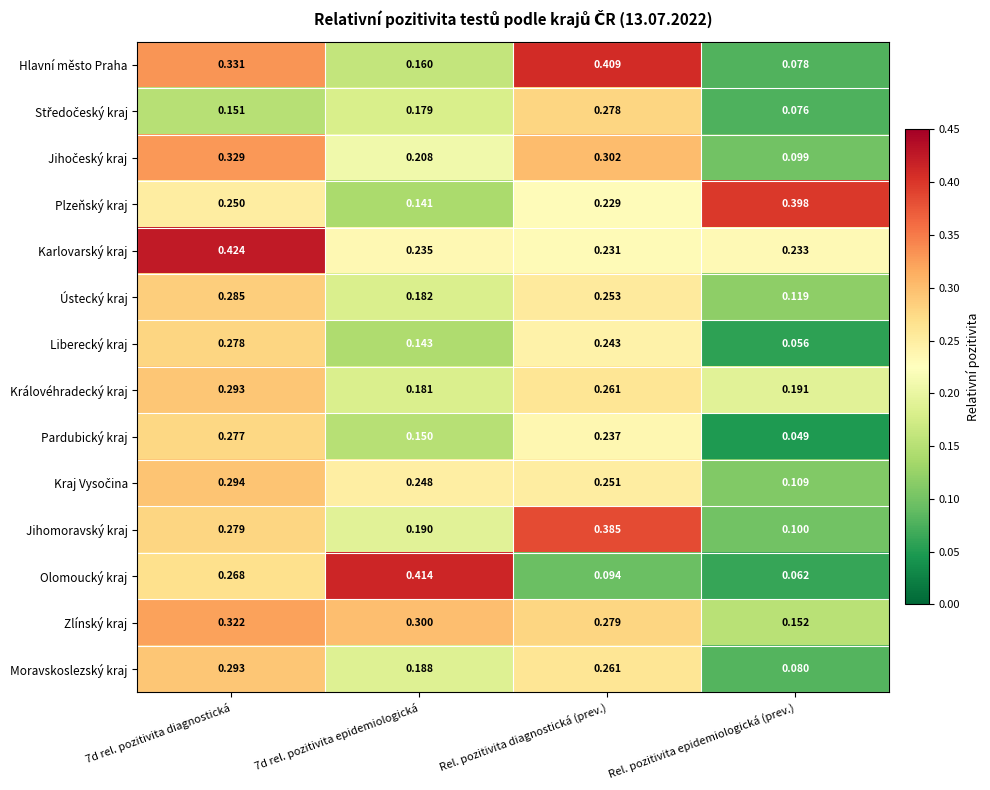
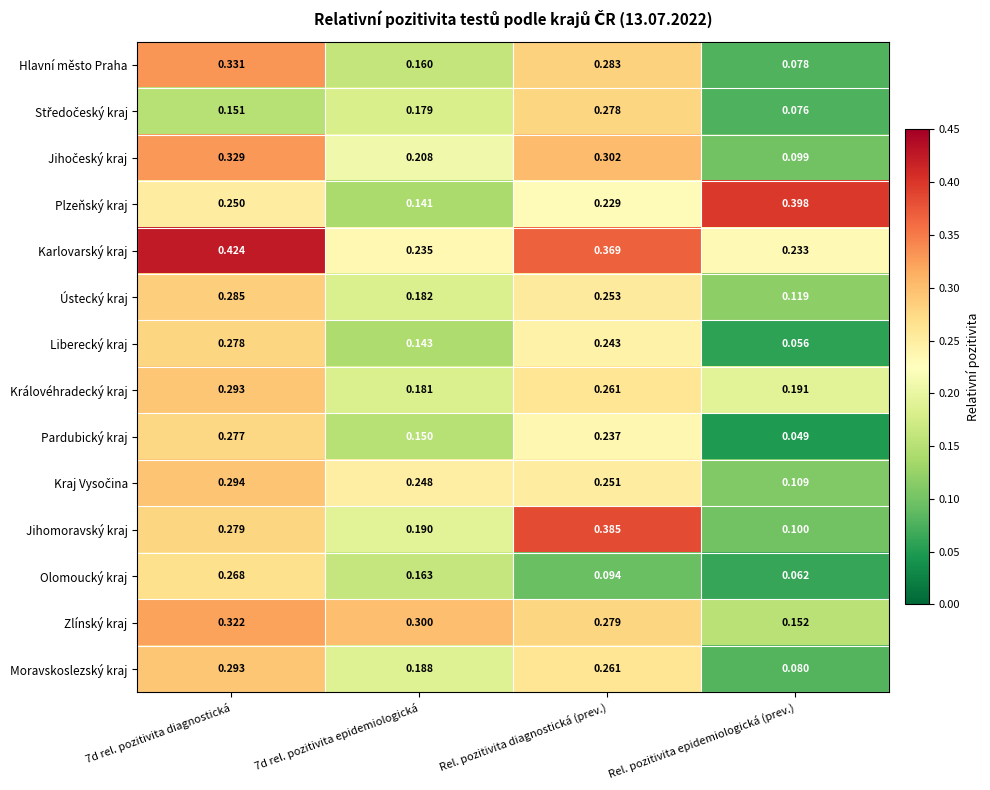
  {
    "Hlavní město Praha": {
      "7d rel. pozitivita diagnostická": 0.331,
      "7d rel. pozitivita epidemiologická": 0.160,
-     "Rel. pozitivita diagnostická (prev.)": 0.409,
+     "Rel. pozitivita diagnostická (prev.)": 0.283,
      "Rel. pozitivita epidemiologická (prev.)": 0.078
    },
    "Středočeský kraj": {
      "7d rel. pozitivita diagnostická": 0.151,
      "7d rel. pozitivita epidemiologická": 0.179,
      "Rel. pozitivita diagnostická (prev.)": 0.278,
      "Rel. pozitivita epidemiologická (prev.)": 0.076
    },
    "Jihočeský kraj": {
      "7d rel. pozitivita diagnostická": 0.329,
      "7d rel. pozitivita epidemiologická": 0.208,
      "Rel. pozitivita diagnostická (prev.)": 0.302,
      "Rel. pozitivita epidemiologická (prev.)": 0.099
    },
    "Plzeňský kraj": {
      "7d rel. pozitivita diagnostická": 0.250,
      "7d rel. pozitivita epidemiologická": 0.141,
      "Rel. pozitivita diagnostická (prev.)": 0.229,
      "Rel. pozitivita epidemiologická (prev.)": 0.398
    },
    "Karlovarský kraj": {
      "7d rel. pozitivita diagnostická": 0.424,
      "7d rel. pozitivita epidemiologická": 0.235,
-     "Rel. pozitivita diagnostická (prev.)": 0.231,
+     "Rel. pozitivita diagnostická (prev.)": 0.369,
      "Rel. pozitivita epidemiologická (prev.)": 0.233
    },
    "Ústecký kraj": {
      "7d rel. pozitivita diagnostická": 0.285,
      "7d rel. pozitivita epidemiologická": 0.182,
      "Rel. pozitivita diagnostická (prev.)": 0.253,
      "Rel. pozitivita epidemiologická (prev.)": 0.119
    },
    "Liberecký kraj": {
      "7d rel. pozitivita diagnostická": 0.278,
      "7d rel. pozitivita epidemiologická": 0.143,
      "Rel. pozitivita diagnostická (prev.)": 0.243,
      "Rel. pozitivita epidemiologická (prev.)": 0.056
    },
    "Královéhradecký kraj": {
      "7d rel. pozitivita diagnostická": 0.293,
      "7d rel. pozitivita epidemiologická": 0.181,
      "Rel. pozitivita diagnostická (prev.)": 0.261,
      "Rel. pozitivita epidemiologická (prev.)": 0.191
    },
    "Pardubický kraj": {
      "7d rel. pozitivita diagnostická": 0.277,
      "7d rel. pozitivita epidemiologická": 0.150,
      "Rel. pozitivita diagnostická (prev.)": 0.237,
      "Rel. pozitivita epidemiologická (prev.)": 0.049
    },
    "Kraj Vysočina": {
      "7d rel. pozitivita diagnostická": 0.294,
      "7d rel. pozitivita epidemiologická": 0.248,
      "Rel. pozitivita diagnostická (prev.)": 0.251,
      "Rel. pozitivita epidemiologická (prev.)": 0.109
    },
    "Jihomoravský kraj": {
      "7d rel. pozitivita diagnostická": 0.279,
      "7d rel. pozitivita epidemiologická": 0.190,
      "Rel. pozitivita diagnostická (prev.)": 0.385,
      "Rel. pozitivita epidemiologická (prev.)": 0.100
    },
    "Olomoucký kraj": {
      "7d rel. pozitivita diagnostická": 0.268,
-     "7d rel. pozitivita epidemiologická": 0.414,
+     "7d rel. pozitivita epidemiologická": 0.163,
      "Rel. pozitivita diagnostická (prev.)": 0.094,
      "Rel. pozitivita epidemiologická (prev.)": 0.062
    },
    "Zlínský kraj": {
      "7d rel. pozitivita diagnostická": 0.322,
      "7d rel. pozitivita epidemiologická": 0.300,
      "Rel. pozitivita diagnostická (prev.)": 0.279,
      "Rel. pozitivita epidemiologická (prev.)": 0.152
    },
    "Moravskoslezský kraj": {
      "7d rel. pozitivita diagnostická": 0.293,
      "7d rel. pozitivita epidemiologická": 0.188,
      "Rel. pozitivita diagnostická (prev.)": 0.261,
      "Rel. pozitivita epidemiologická (prev.)": 0.080
    }
  }
